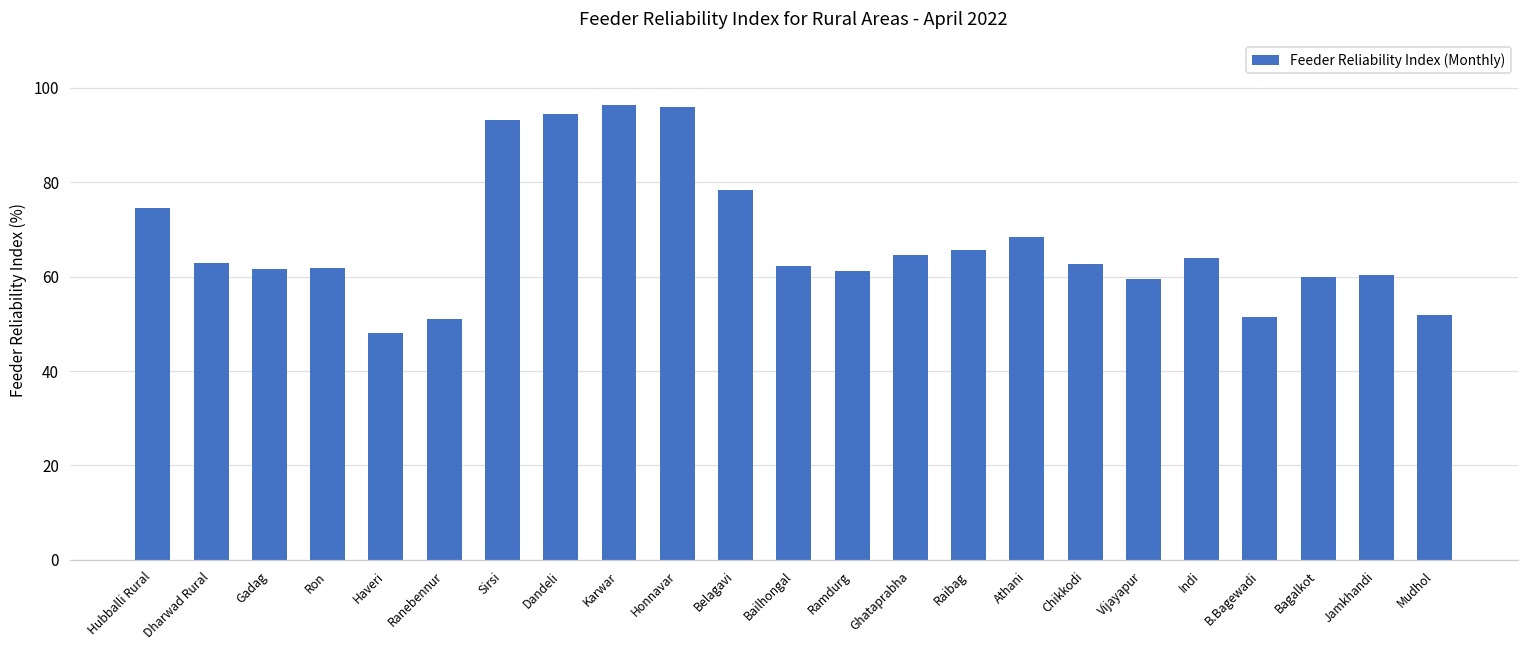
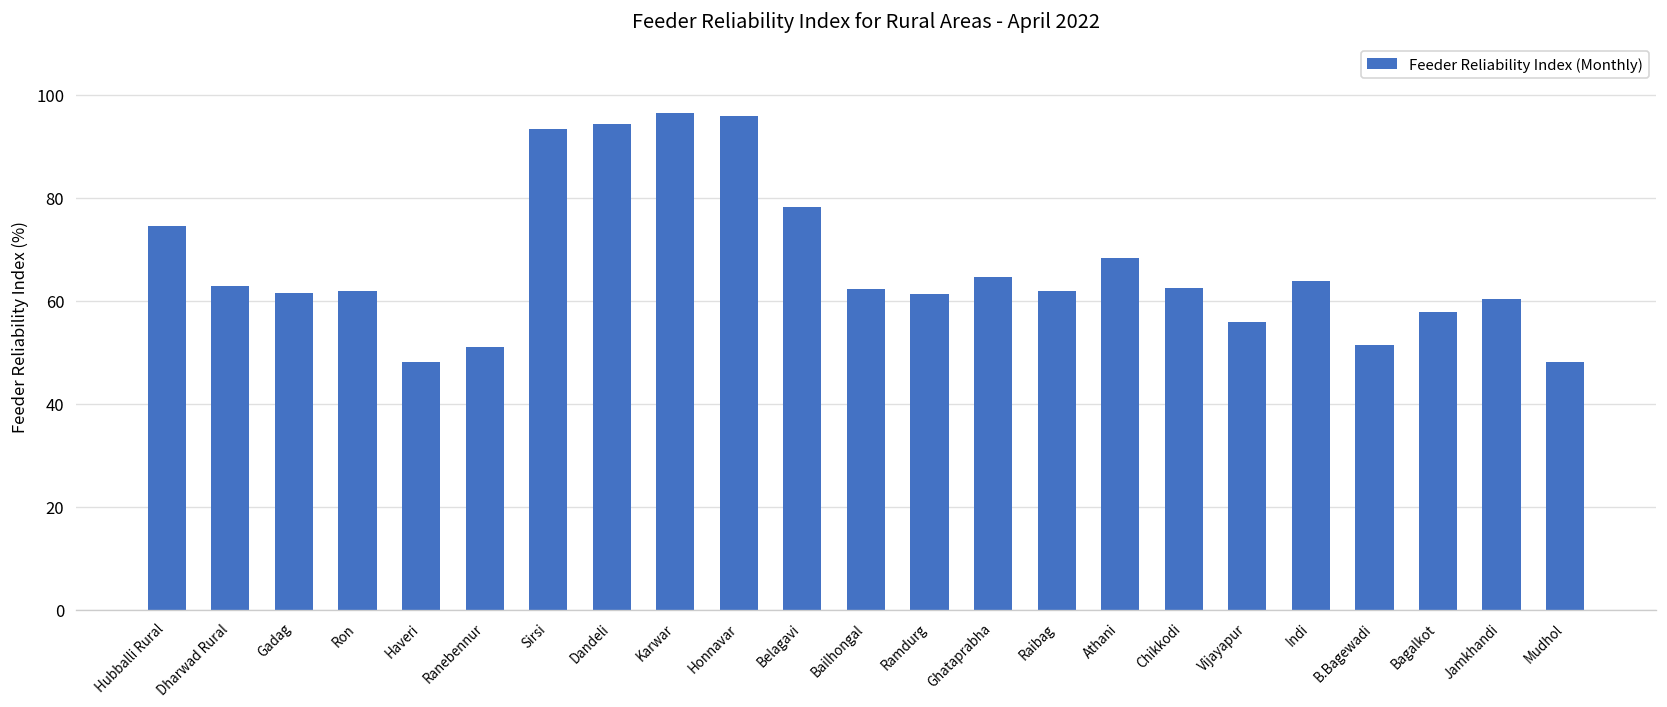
  {
    "Hubballi Rural": 74,
    "Dharwad Rural": 63,
    "Gadag": 62,
    "Ron": 62,
    "Haveri": 48,
    "Ranebennur": 51,
    "Sirsi": 93,
    "Dandeli": 94,
    "Karwar": 96,
    "Honnavar": 96,
    "Belagavi": 78,
    "Bailhongal": 62,
    "Ramdurg": 61,
    "Ghataprabha": 65,
-   "Raibag": 66,
+   "Raibag": 62,
    "Athani": 68,
    "Chikkodi": 63,
-   "Vijayapur": 59,
+   "Vijayapur": 56,
    "Indi": 64,
    "B.Bagewadi": 51,
-   "Bagalkot": 60,
+   "Bagalkot": 58,
    "Jamkhandi": 60,
-   "Mudhol": 52
+   "Mudhol": 48
  }
